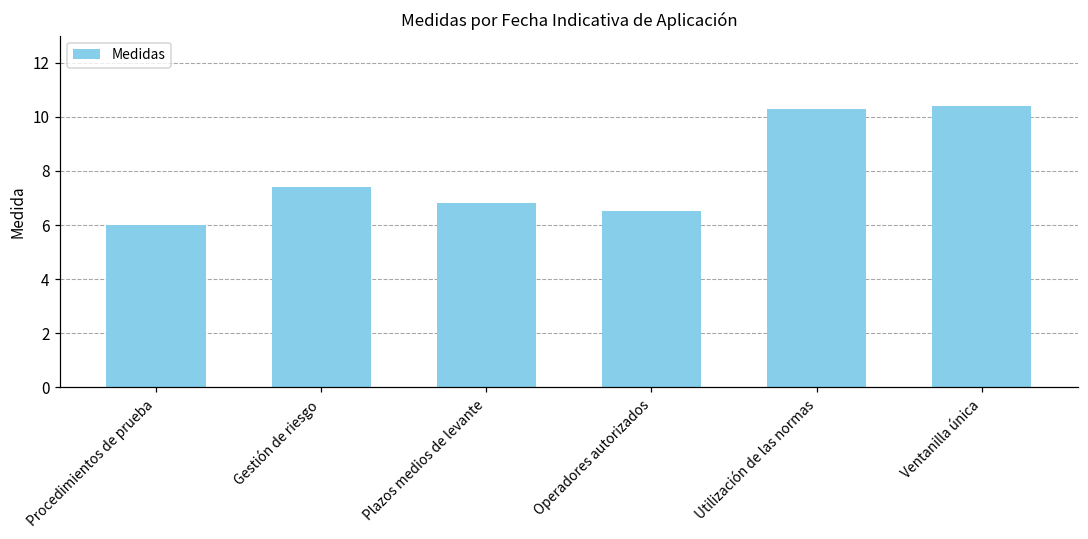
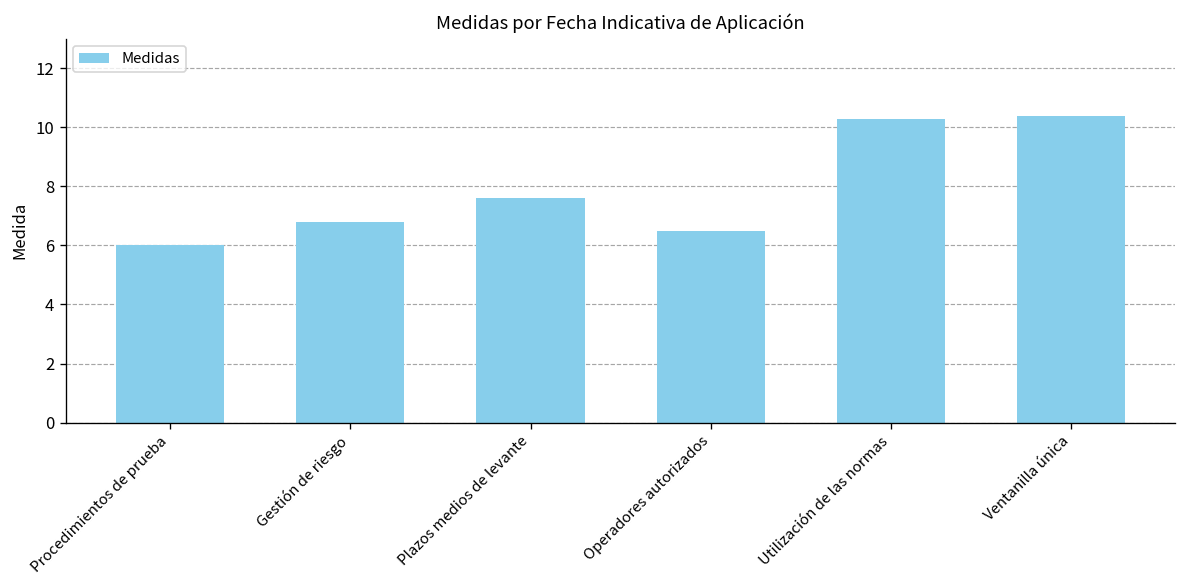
  {
    "Procedimientos de prueba": 6.0,
-   "Gestión de riesgo": 7.4,
-   "Plazos medios de levante": 6.8,
+   "Gestión de riesgo": 6.8,
+   "Plazos medios de levante": 7.6,
    "Operadores autorizados": 6.5,
    "Utilización de las normas": 10.3,
    "Ventanilla única": 10.4
  }
